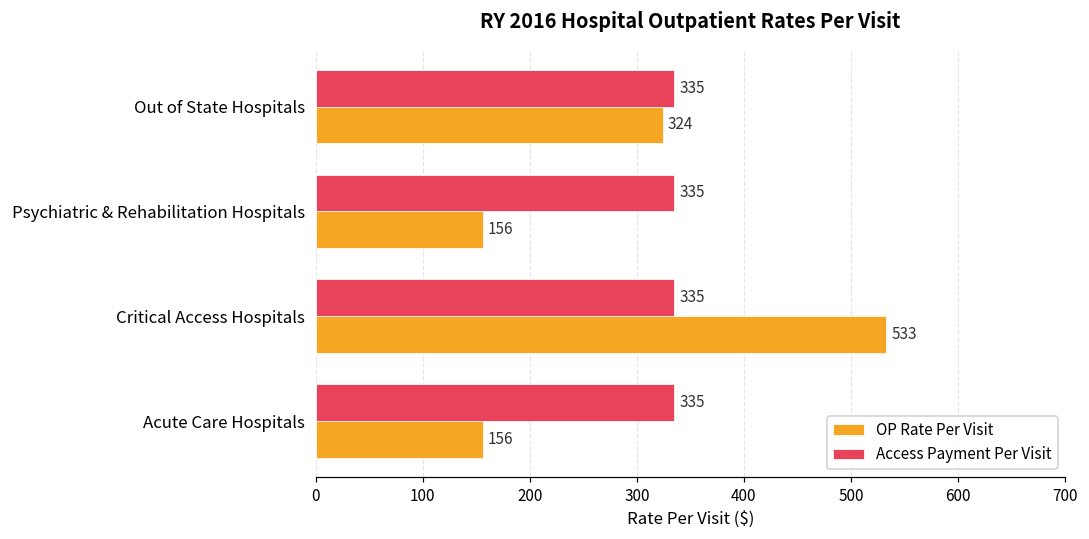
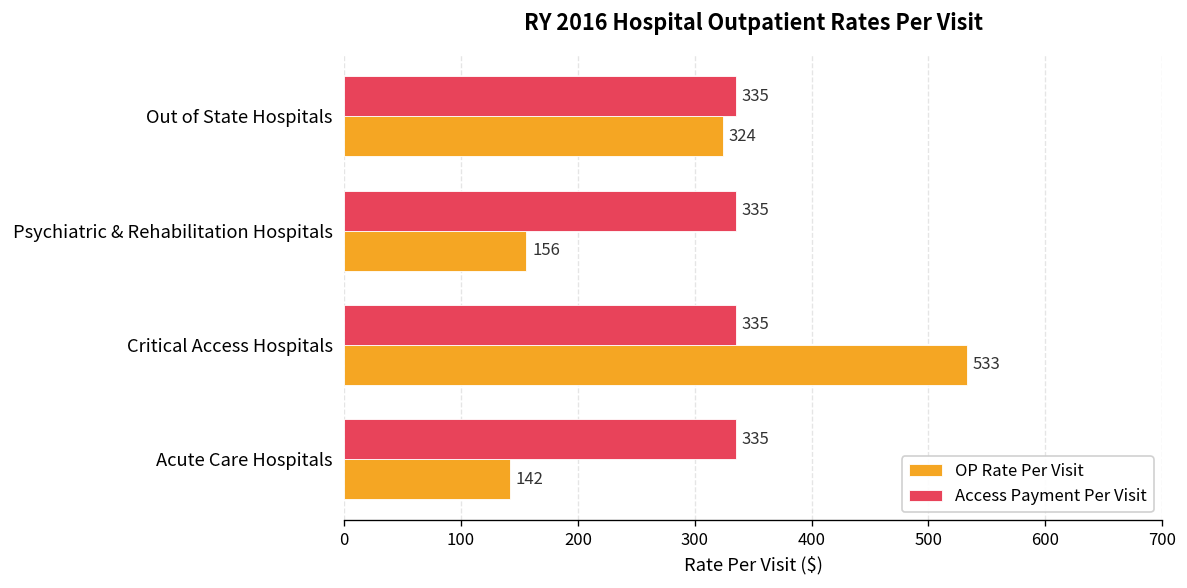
  {
    "OP Rate Per Visit": {
      "Out of State Hospitals": 324,
      "Psychiatric & Rehabilitation Hospitals": 156,
      "Critical Access Hospitals": 533,
-     "Acute Care Hospitals": 156
+     "Acute Care Hospitals": 142
    },
    "Access Payment Per Visit": {
      "Out of State Hospitals": 335,
      "Psychiatric & Rehabilitation Hospitals": 335,
      "Critical Access Hospitals": 335,
      "Acute Care Hospitals": 335
    }
  }
